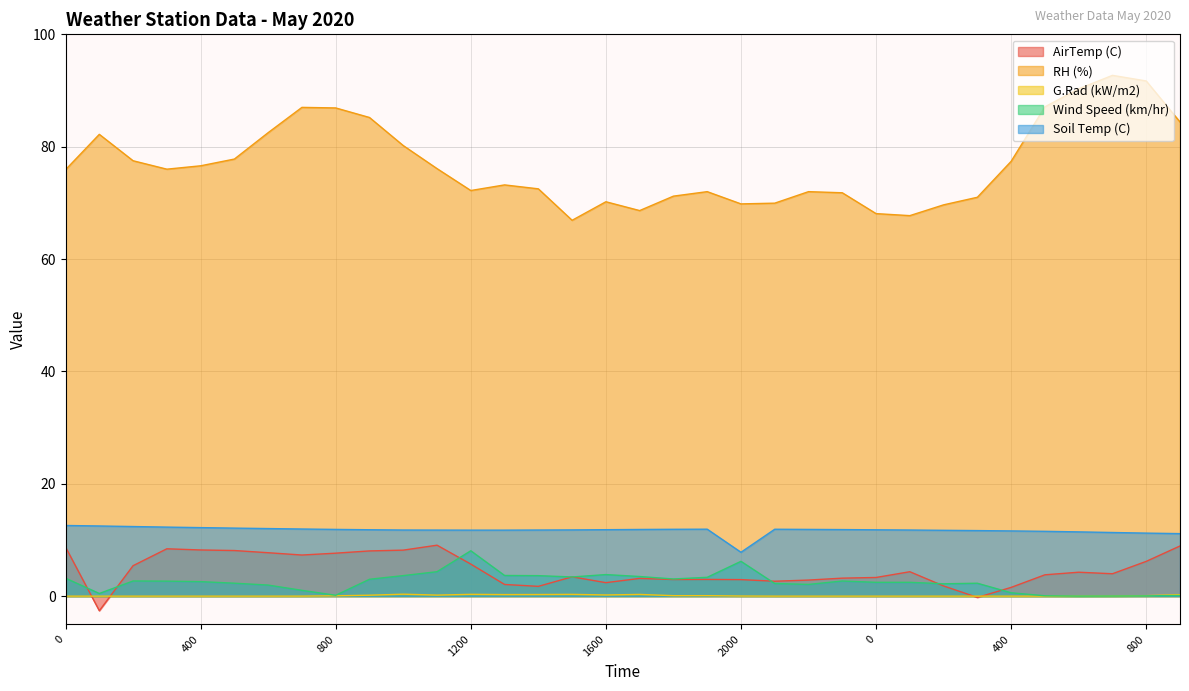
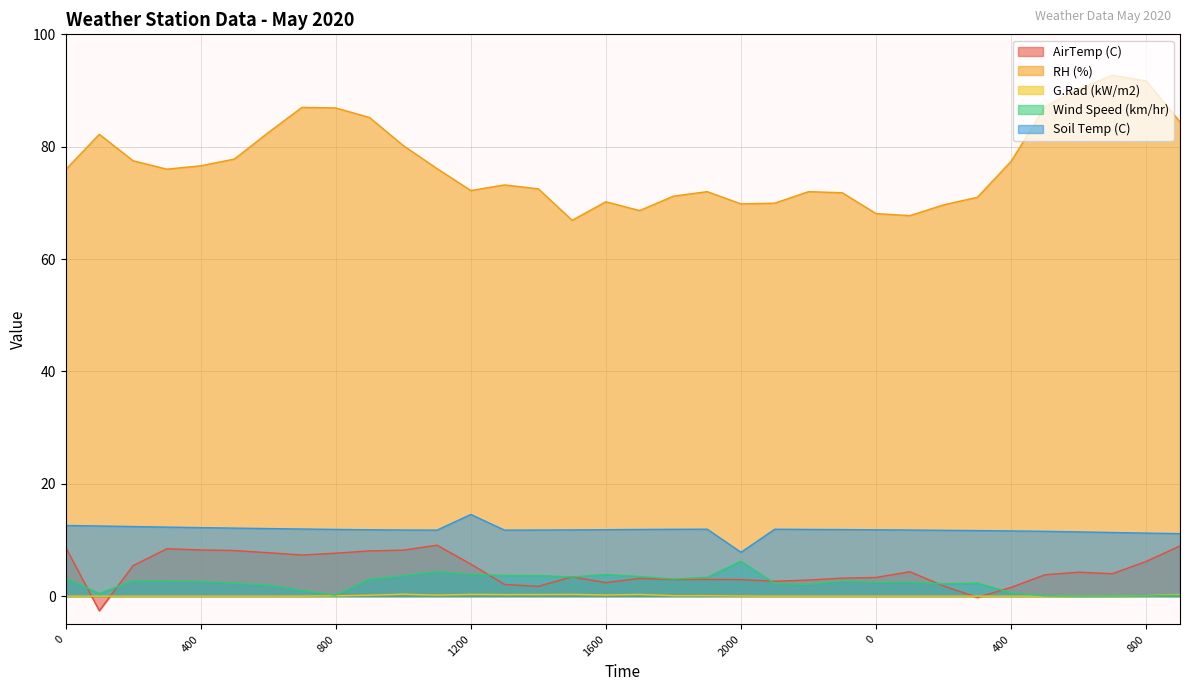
  {
    "Wind Speed (km/hr)": {
-     "1200": 8,
+     "1200": 4,
      "1600": 4,
      "2000": 6
    },
    "Soil Temp (C)": {
-     "1200": 12,
+     "1200": 15,
      "1600": 12,
      "2000": 8
    }
  }
